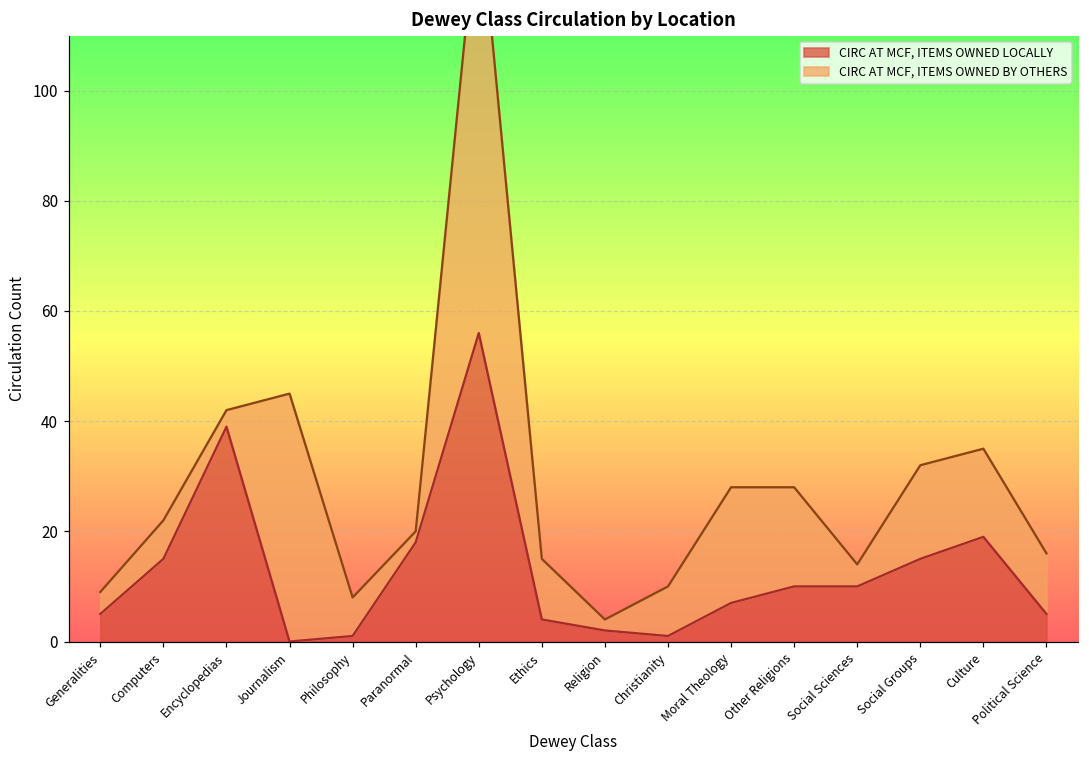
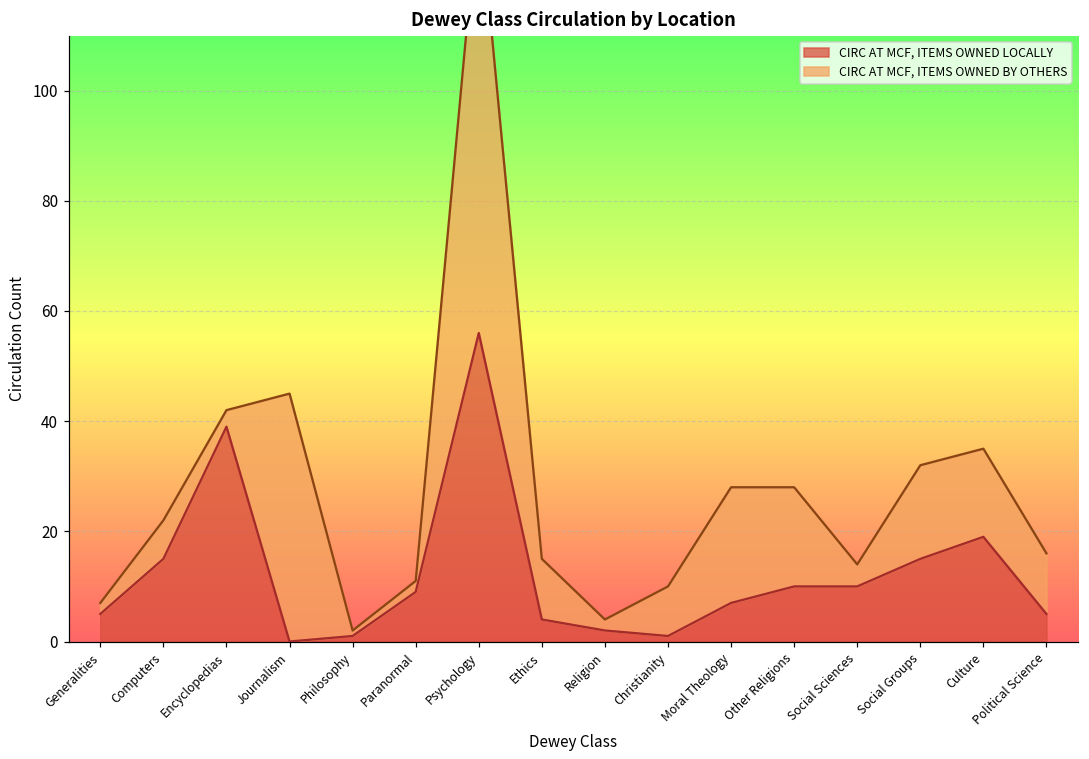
  {
    "CIRC AT MCF, ITEMS OWNED LOCALLY": {
      "Generalities": 5,
      "Computers": 15,
      "Encyclopedias": 39,
      "Journalism": 0,
      "Philosophy": 1,
-     "Paranormal": 18,
+     "Paranormal": 9,
      "Psychology": 56,
      "Ethics": 4,
      "Religion": 2,
      "Christianity": 1,
      "Moral Theology": 7,
      "Other Religions": 10,
      "Social Sciences": 10,
      "Social Groups": 15,
      "Culture": 19,
      "Political Science": 5
    },
    "CIRC AT MCF, ITEMS OWNED BY OTHERS": {
-     "Generalities": 4,
+     "Generalities": 2,
      "Computers": 7,
      "Encyclopedias": 3,
      "Journalism": 45,
-     "Philosophy": 7,
+     "Philosophy": 1,
      "Paranormal": 2,
      "Ethics": 11,
      "Religion": 2,
      "Christianity": 9,
      "Moral Theology": 21,
      "Other Religions": 18,
      "Social Sciences": 4,
      "Social Groups": 17,
      "Culture": 16,
      "Political Science": 11
    }
  }
